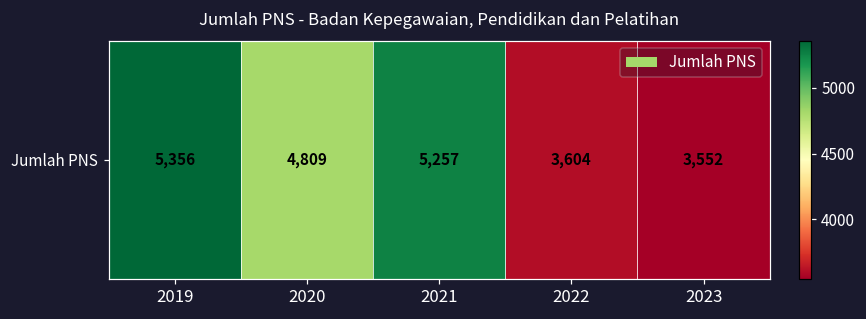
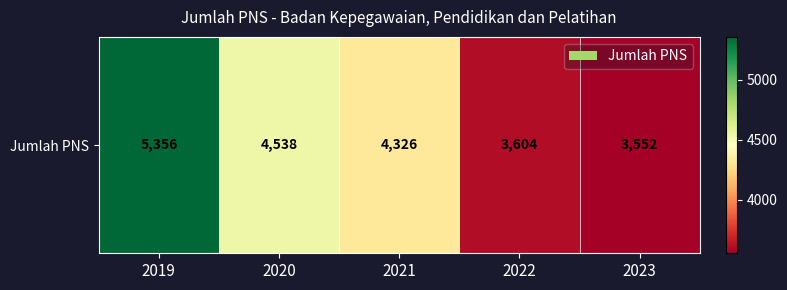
  {
    "Jumlah PNS": {
      "2019": "5,356",
-     "2020": "4,809",
-     "2021": "5,257",
+     "2020": "4,538",
+     "2021": "4,326",
      "2022": "3,604",
      "2023": "3,552"
    }
  }
